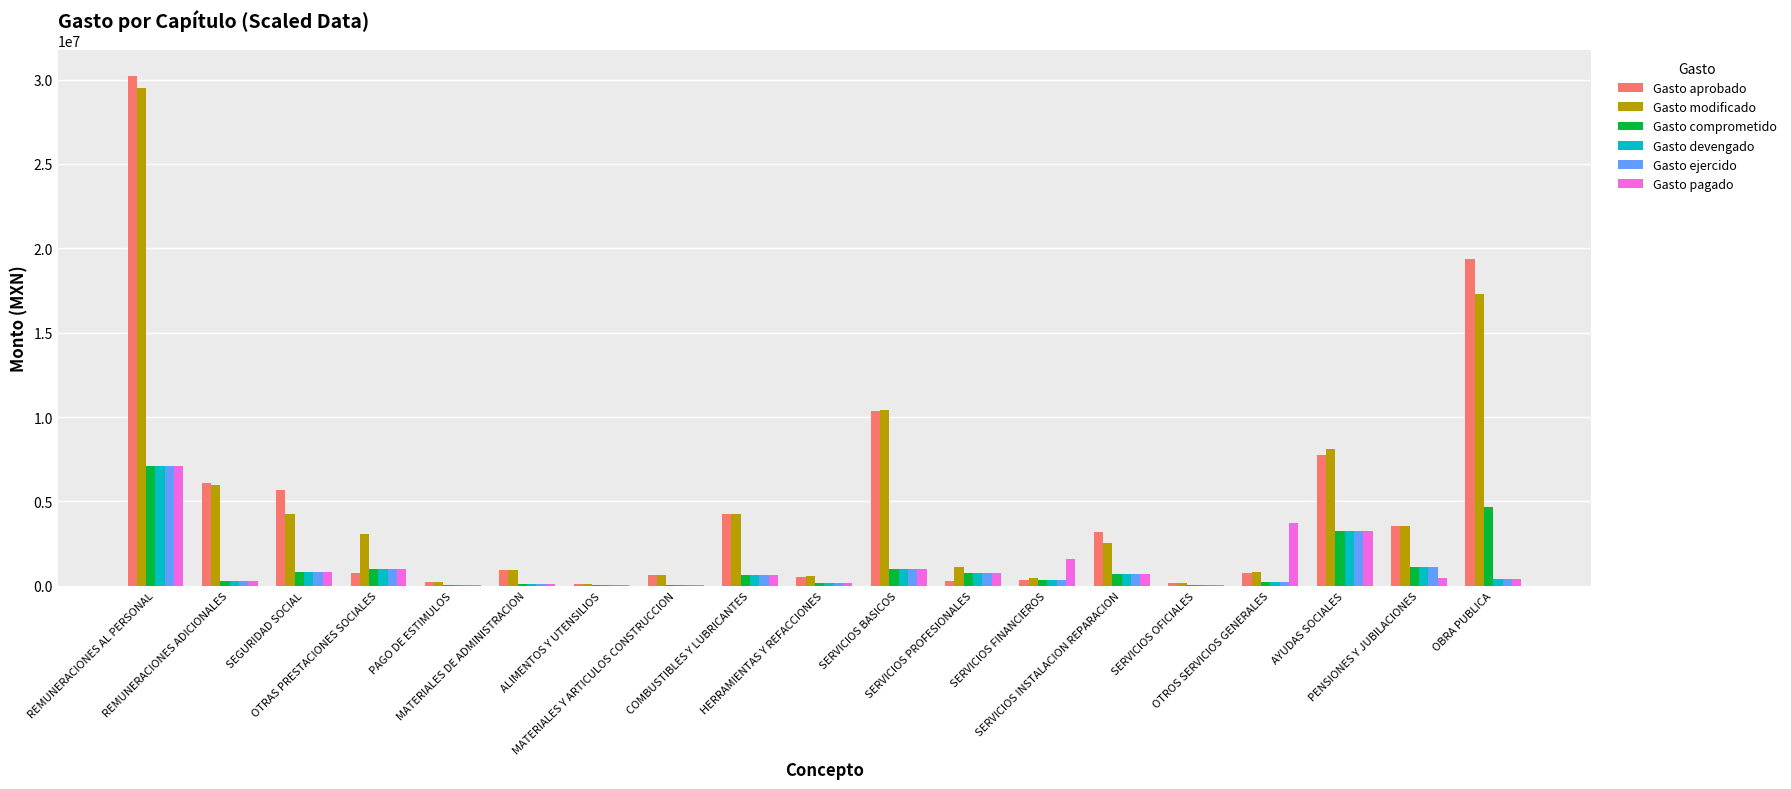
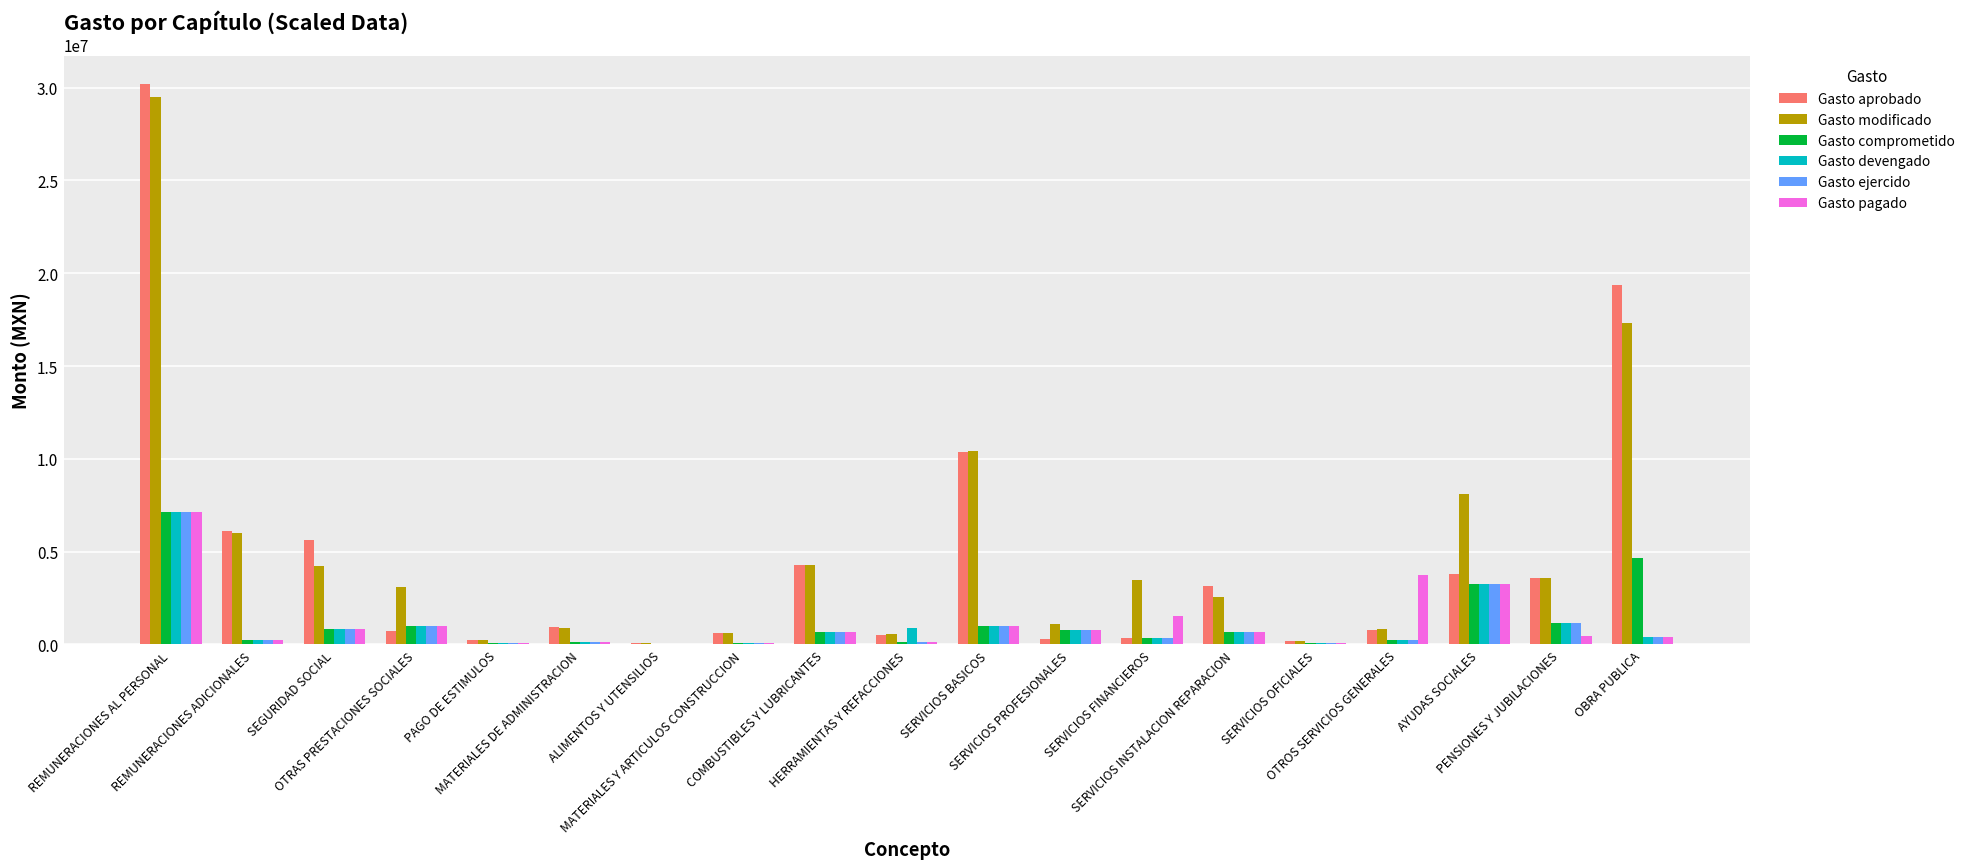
  {
    "Gasto aprobado": {
      "REMUNERACIONES AL PERSONAL": 30200000,
      "REMUNERACIONES ADICIONALES": 6100000,
      "SEGURIDAD SOCIAL": 5700000,
      "OTRAS PRESTACIONES SOCIALES": 700000,
      "PAGO DE ESTIMULOS": 200000,
      "MATERIALES DE ADMINISTRACION": 900000,
      "MATERIALES Y ARTICULOS CONSTRUCCION": 600000,
      "COMBUSTIBLES Y LUBRICANTES": 4300000,
      "HERRAMIENTAS Y REFACCIONES": 500000,
      "SERVICIOS BASICOS": 10400000,
      "SERVICIOS PROFESIONALES": 300000,
      "SERVICIOS FINANCIEROS": 400000,
      "SERVICIOS INSTALACION REPARACION": 3200000,
      "SERVICIOS OFICIALES": 200000,
      "OTROS SERVICIOS GENERALES": 800000,
-     "AYUDAS SOCIALES": 7800000,
+     "AYUDAS SOCIALES": 3800000,
      "PENSIONES Y JUBILACIONES": 3600000,
      "OBRA PUBLICA": 19400000
    },
    "Gasto modificado": {
      "REMUNERACIONES AL PERSONAL": 29500000,
      "REMUNERACIONES ADICIONALES": 6000000,
      "SEGURIDAD SOCIAL": 4200000,
      "OTRAS PRESTACIONES SOCIALES": 3100000,
      "PAGO DE ESTIMULOS": 200000,
      "MATERIALES DE ADMINISTRACION": 900000,
      "MATERIALES Y ARTICULOS CONSTRUCCION": 600000,
      "COMBUSTIBLES Y LUBRICANTES": 4300000,
      "HERRAMIENTAS Y REFACCIONES": 600000,
      "SERVICIOS BASICOS": 10400000,
      "SERVICIOS PROFESIONALES": 1100000,
-     "SERVICIOS FINANCIEROS": 500000,
+     "SERVICIOS FINANCIEROS": 3400000,
      "SERVICIOS INSTALACION REPARACION": 2600000,
      "SERVICIOS OFICIALES": 200000,
      "OTROS SERVICIOS GENERALES": 800000,
      "AYUDAS SOCIALES": 8100000,
      "PENSIONES Y JUBILACIONES": 3600000,
      "OBRA PUBLICA": 17300000
    },
    "Gasto comprometido": {
      "REMUNERACIONES AL PERSONAL": 7100000,
      "REMUNERACIONES ADICIONALES": 300000,
      "SEGURIDAD SOCIAL": 800000,
      "OTRAS PRESTACIONES SOCIALES": 1000000,
      "COMBUSTIBLES Y LUBRICANTES": 600000,
      "SERVICIOS BASICOS": 1000000,
      "SERVICIOS PROFESIONALES": 800000,
      "SERVICIOS FINANCIEROS": 300000,
      "SERVICIOS INSTALACION REPARACION": 700000,
      "OTROS SERVICIOS GENERALES": 200000,
      "AYUDAS SOCIALES": 3300000,
      "PENSIONES Y JUBILACIONES": 1100000,
      "OBRA PUBLICA": 4700000
    },
    "Gasto devengado": {
      "REMUNERACIONES AL PERSONAL": 7100000,
      "REMUNERACIONES ADICIONALES": 300000,
      "SEGURIDAD SOCIAL": 800000,
      "OTRAS PRESTACIONES SOCIALES": 1000000,
      "COMBUSTIBLES Y LUBRICANTES": 600000,
-     "HERRAMIENTAS Y REFACCIONES": 100000,
+     "HERRAMIENTAS Y REFACCIONES": 900000,
      "SERVICIOS BASICOS": 1000000,
      "SERVICIOS PROFESIONALES": 800000,
      "SERVICIOS FINANCIEROS": 300000,
      "SERVICIOS INSTALACION REPARACION": 700000,
      "OTROS SERVICIOS GENERALES": 200000,
      "AYUDAS SOCIALES": 3300000,
      "PENSIONES Y JUBILACIONES": 1100000,
      "OBRA PUBLICA": 400000
    },
    "Gasto ejercido": {
      "REMUNERACIONES AL PERSONAL": 7100000,
      "REMUNERACIONES ADICIONALES": 300000,
      "SEGURIDAD SOCIAL": 800000,
      "OTRAS PRESTACIONES SOCIALES": 1000000,
      "COMBUSTIBLES Y LUBRICANTES": 600000,
      "SERVICIOS BASICOS": 1000000,
      "SERVICIOS PROFESIONALES": 800000,
      "SERVICIOS FINANCIEROS": 300000,
      "SERVICIOS INSTALACION REPARACION": 700000,
      "OTROS SERVICIOS GENERALES": 200000,
      "AYUDAS SOCIALES": 3300000,
      "PENSIONES Y JUBILACIONES": 1100000,
      "OBRA PUBLICA": 400000
    },
    "Gasto pagado": {
      "REMUNERACIONES AL PERSONAL": 7100000,
      "REMUNERACIONES ADICIONALES": 300000,
      "SEGURIDAD SOCIAL": 800000,
      "OTRAS PRESTACIONES SOCIALES": 1000000,
      "COMBUSTIBLES Y LUBRICANTES": 600000,
      "SERVICIOS BASICOS": 1000000,
      "SERVICIOS PROFESIONALES": 800000,
      "SERVICIOS FINANCIEROS": 1600000,
      "SERVICIOS INSTALACION REPARACION": 700000,
      "OTROS SERVICIOS GENERALES": 3700000,
      "AYUDAS SOCIALES": 3300000,
      "PENSIONES Y JUBILACIONES": 400000,
      "OBRA PUBLICA": 400000
    }
  }
